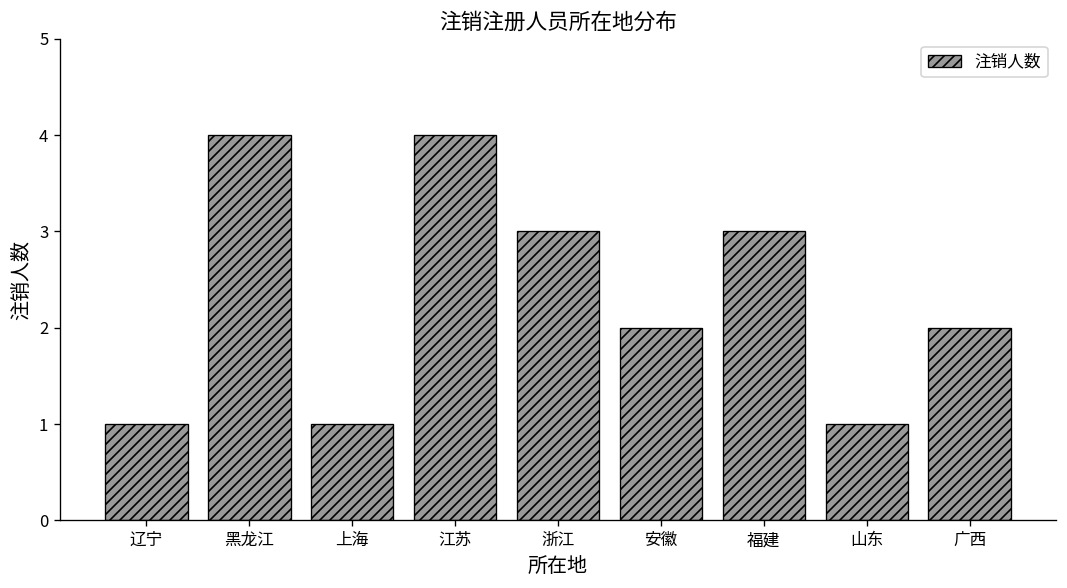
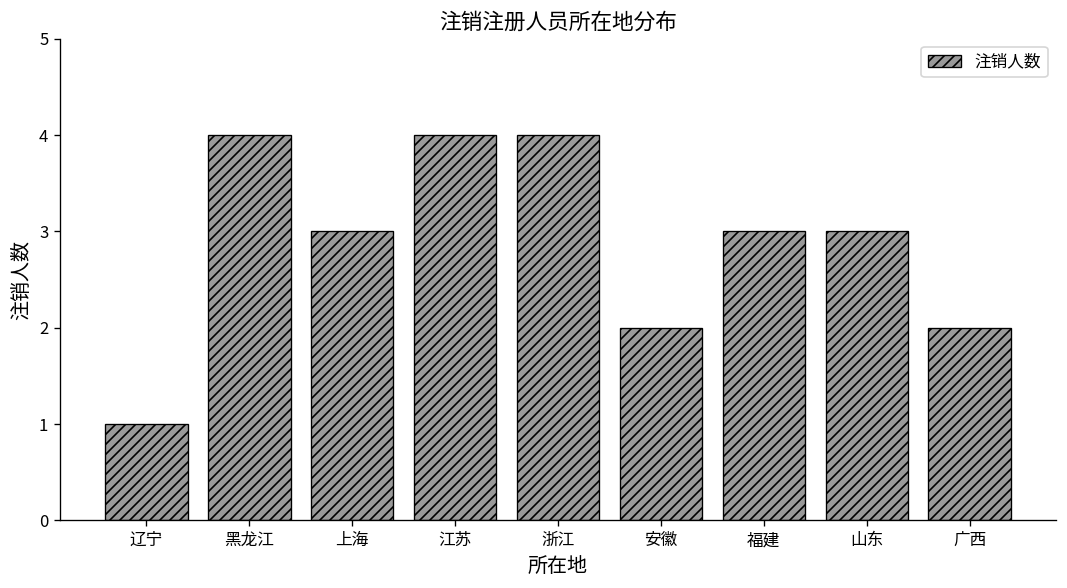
  {
    "辽宁": 1,
    "黑龙江": 4,
-   "上海": 1,
+   "上海": 3,
    "江苏": 4,
-   "浙江": 3,
+   "浙江": 4,
    "安徽": 2,
    "福建": 3,
-   "山东": 1,
+   "山东": 3,
    "广西": 2
  }
